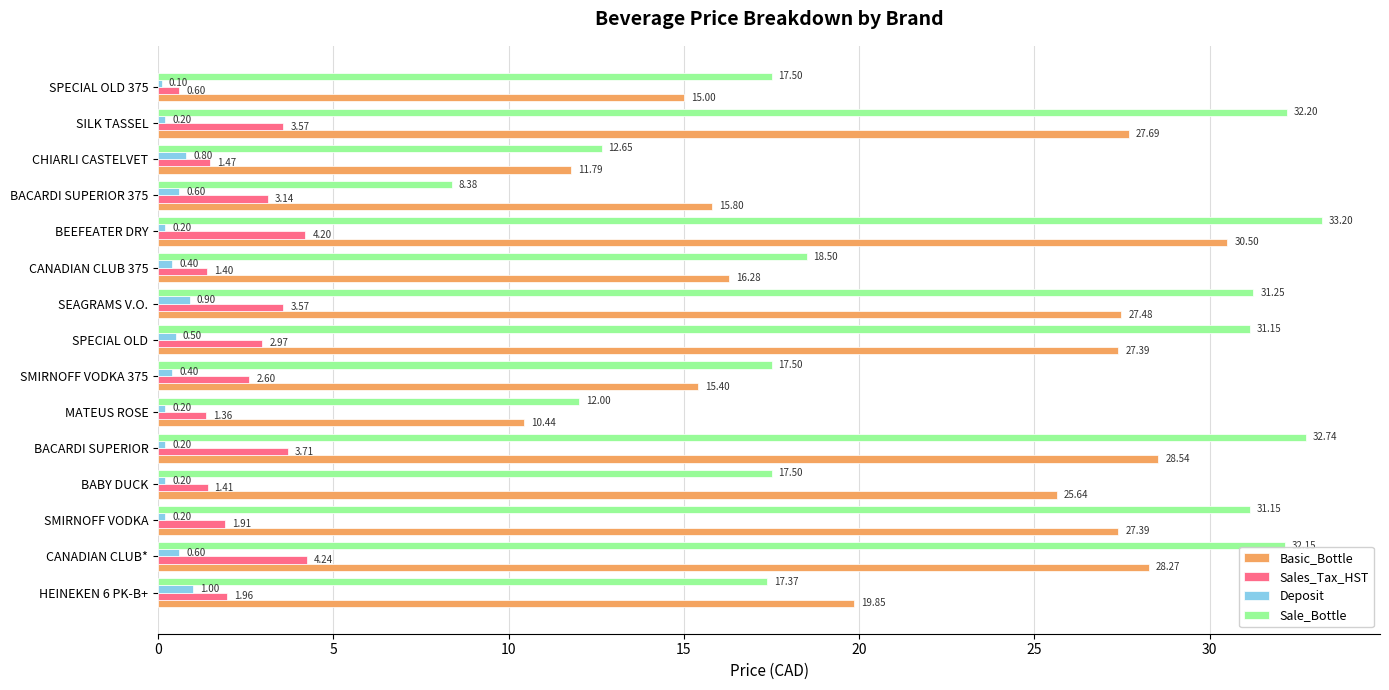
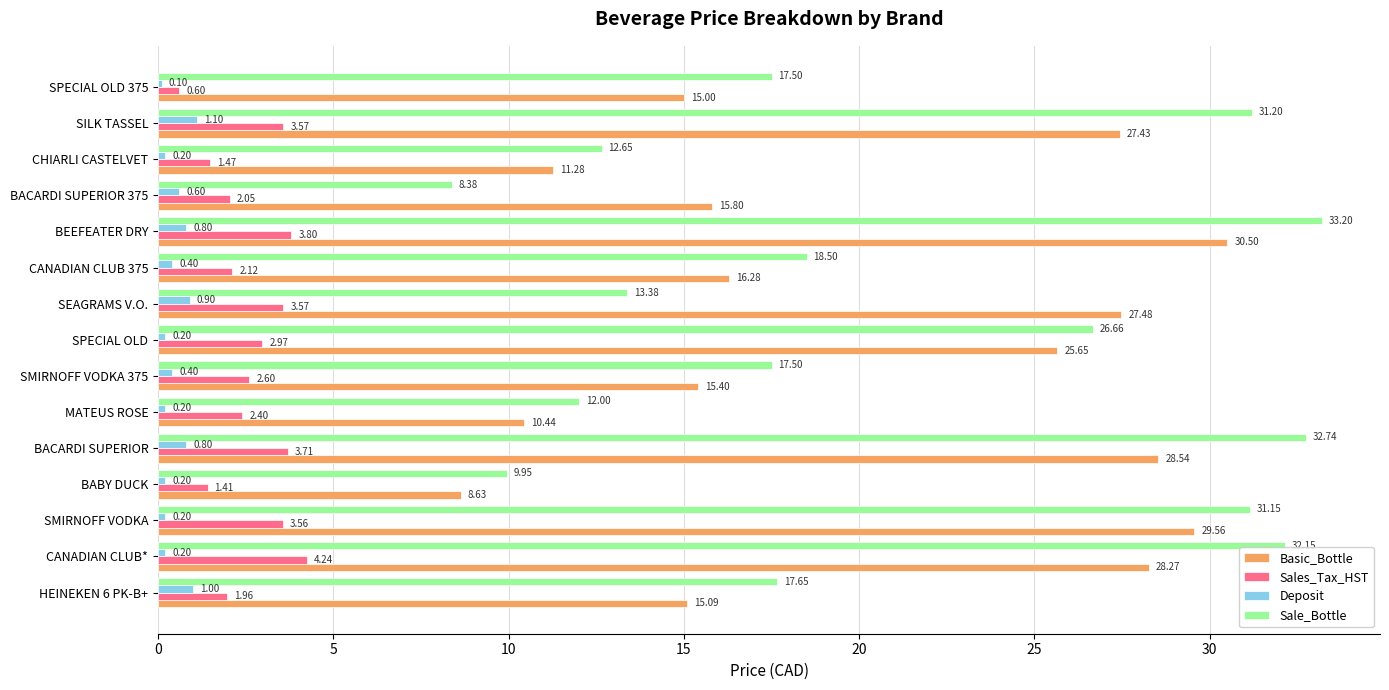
  {
    "Basic_Bottle": {
      "SPECIAL OLD 375": 15.00,
-     "SILK TASSEL": 27.69,
-     "CHIARLI CASTELVET": 11.79,
+     "SILK TASSEL": 27.43,
+     "CHIARLI CASTELVET": 11.28,
      "BACARDI SUPERIOR 375": 15.80,
      "BEEFEATER DRY": 30.50,
      "CANADIAN CLUB 375": 16.28,
      "SEAGRAMS V.O.": 27.48,
-     "SPECIAL OLD": 27.39,
+     "SPECIAL OLD": 25.65,
      "SMIRNOFF VODKA 375": 15.40,
      "MATEUS ROSE": 10.44,
      "BACARDI SUPERIOR": 28.54,
-     "BABY DUCK": 25.64,
-     "SMIRNOFF VODKA": 27.39,
+     "BABY DUCK": 8.63,
+     "SMIRNOFF VODKA": 29.56,
      "CANADIAN CLUB*": 28.27,
-     "HEINEKEN 6 PK-B+": 19.85
+     "HEINEKEN 6 PK-B+": 15.09
    },
    "Sales_Tax_HST": {
      "SPECIAL OLD 375": 0.60,
      "SILK TASSEL": 3.57,
      "CHIARLI CASTELVET": 1.47,
-     "BACARDI SUPERIOR 375": 3.14,
-     "BEEFEATER DRY": 4.20,
-     "CANADIAN CLUB 375": 1.40,
+     "BACARDI SUPERIOR 375": 2.05,
+     "BEEFEATER DRY": 3.80,
+     "CANADIAN CLUB 375": 2.12,
      "SEAGRAMS V.O.": 3.57,
      "SPECIAL OLD": 2.97,
      "SMIRNOFF VODKA 375": 2.60,
-     "MATEUS ROSE": 1.36,
+     "MATEUS ROSE": 2.40,
      "BACARDI SUPERIOR": 3.71,
      "BABY DUCK": 1.41,
-     "SMIRNOFF VODKA": 1.91,
+     "SMIRNOFF VODKA": 3.56,
      "CANADIAN CLUB*": 4.24,
      "HEINEKEN 6 PK-B+": 1.96
    },
    "Deposit": {
      "SPECIAL OLD 375": 0.10,
-     "SILK TASSEL": 0.20,
-     "CHIARLI CASTELVET": 0.80,
+     "SILK TASSEL": 1.10,
+     "CHIARLI CASTELVET": 0.20,
      "BACARDI SUPERIOR 375": 0.60,
-     "BEEFEATER DRY": 0.20,
+     "BEEFEATER DRY": 0.80,
      "CANADIAN CLUB 375": 0.40,
      "SEAGRAMS V.O.": 0.90,
-     "SPECIAL OLD": 0.50,
+     "SPECIAL OLD": 0.20,
      "SMIRNOFF VODKA 375": 0.40,
      "MATEUS ROSE": 0.20,
-     "BACARDI SUPERIOR": 0.20,
+     "BACARDI SUPERIOR": 0.80,
      "BABY DUCK": 0.20,
      "SMIRNOFF VODKA": 0.20,
-     "CANADIAN CLUB*": 0.60,
+     "CANADIAN CLUB*": 0.20,
      "HEINEKEN 6 PK-B+": 1.00
    },
    "Sale_Bottle": {
      "SPECIAL OLD 375": 17.50,
-     "SILK TASSEL": 32.20,
+     "SILK TASSEL": 31.20,
      "CHIARLI CASTELVET": 12.65,
      "BACARDI SUPERIOR 375": 8.38,
      "BEEFEATER DRY": 33.20,
      "CANADIAN CLUB 375": 18.50,
-     "SEAGRAMS V.O.": 31.25,
-     "SPECIAL OLD": 31.15,
+     "SEAGRAMS V.O.": 13.38,
+     "SPECIAL OLD": 26.66,
      "SMIRNOFF VODKA 375": 17.50,
      "MATEUS ROSE": 12.00,
      "BACARDI SUPERIOR": 32.74,
-     "BABY DUCK": 17.50,
+     "BABY DUCK": 9.95,
      "SMIRNOFF VODKA": 31.15,
-     "HEINEKEN 6 PK-B+": 17.37
+     "HEINEKEN 6 PK-B+": 17.65
    }
  }
